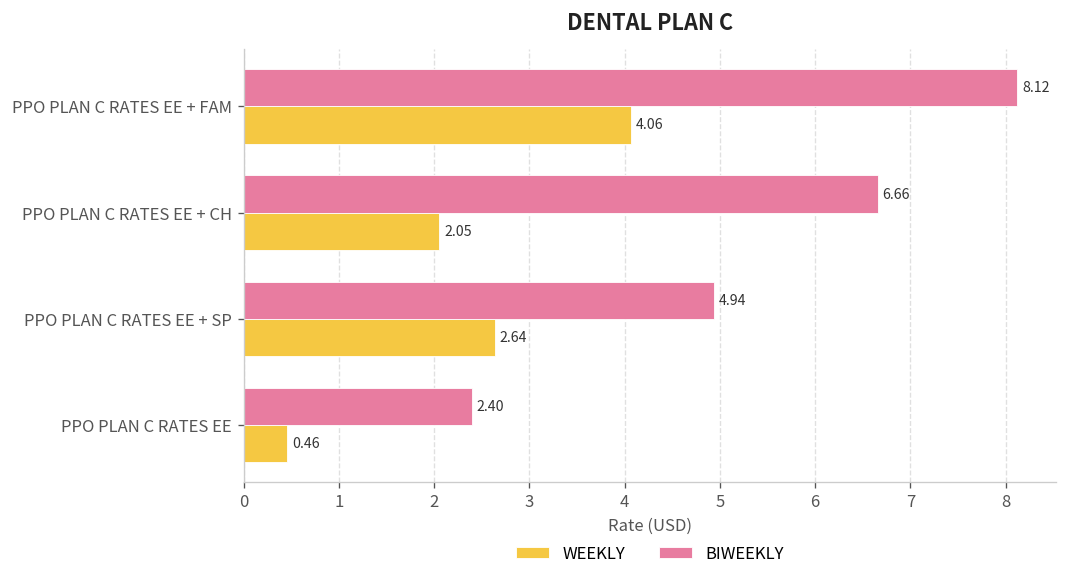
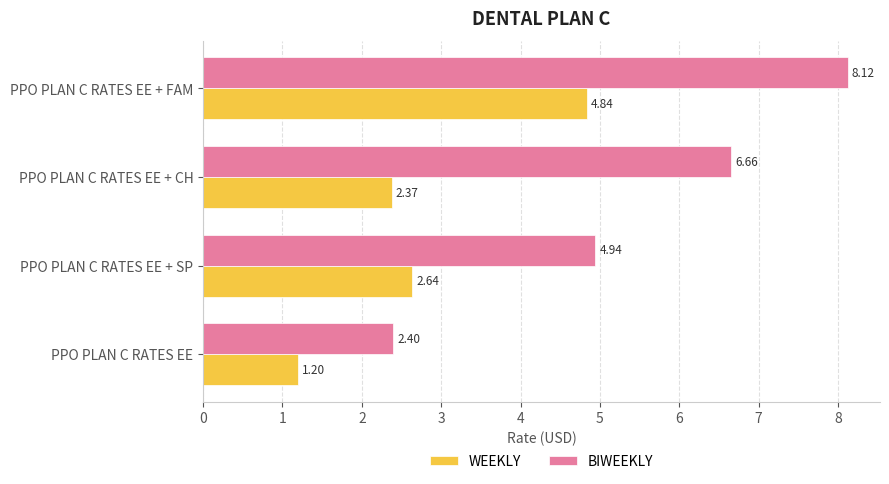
  {
    "WEEKLY": {
-     "PPO PLAN C RATES EE + FAM": 4.06,
-     "PPO PLAN C RATES EE + CH": 2.05,
+     "PPO PLAN C RATES EE + FAM": 4.84,
+     "PPO PLAN C RATES EE + CH": 2.37,
      "PPO PLAN C RATES EE + SP": 2.64,
-     "PPO PLAN C RATES EE": 0.46
+     "PPO PLAN C RATES EE": 1.20
    },
    "BIWEEKLY": {
      "PPO PLAN C RATES EE + FAM": 8.12,
      "PPO PLAN C RATES EE + CH": 6.66,
      "PPO PLAN C RATES EE + SP": 4.94,
      "PPO PLAN C RATES EE": 2.40
    }
  }
